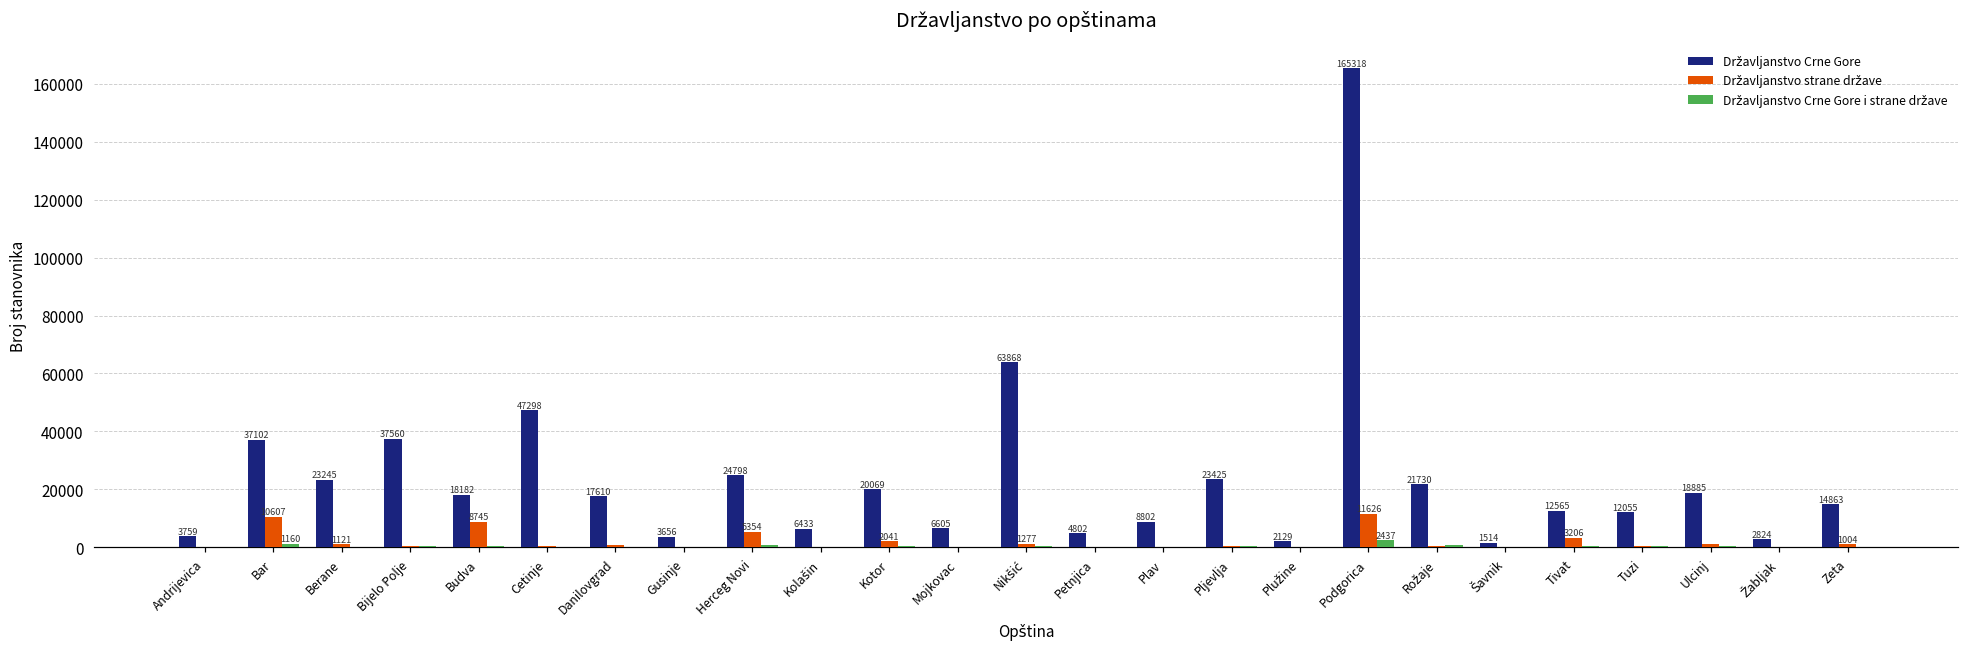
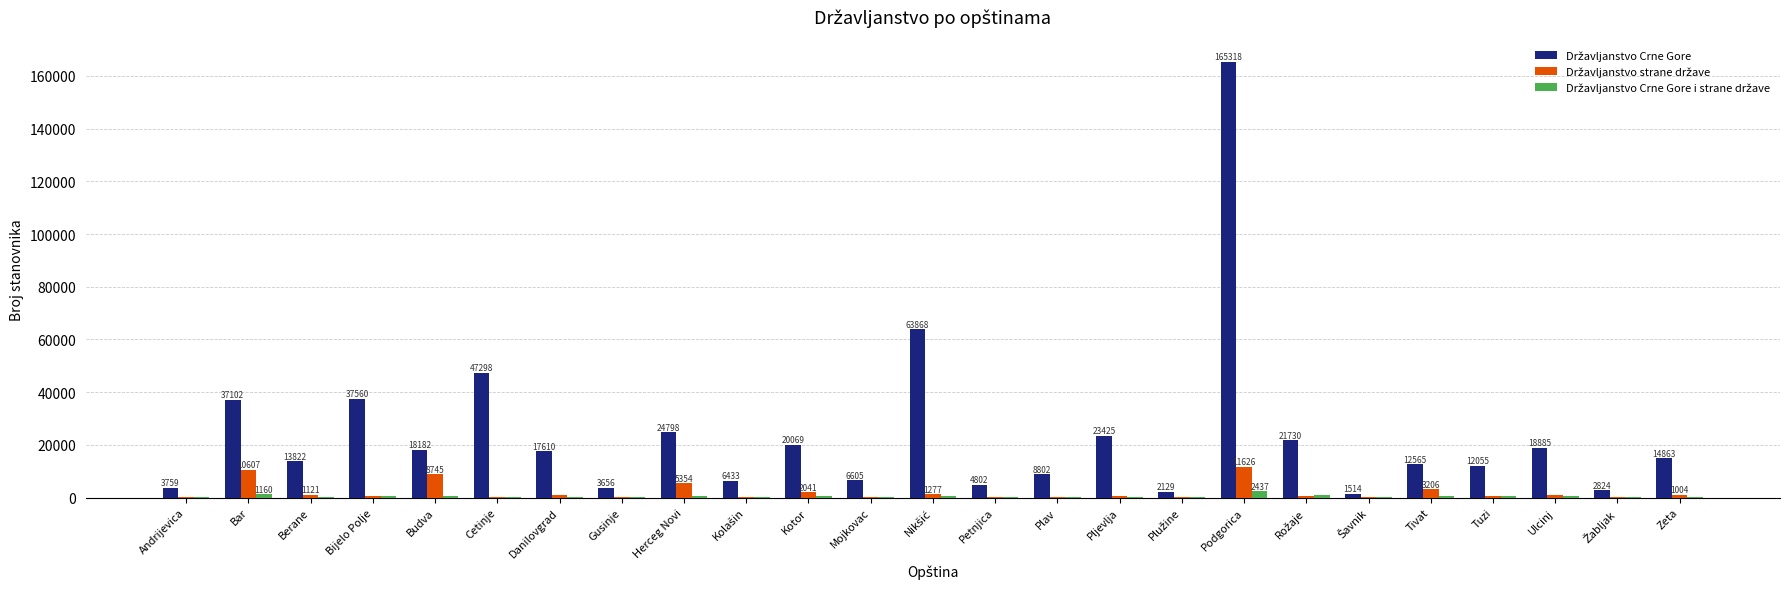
  {
    "Državljanstvo Crne Gore": {
      "Andrijevica": 3759,
      "Bar": 37102,
-     "Berane": 23245,
+     "Berane": 13822,
      "Bijelo Polje": 37560,
      "Budva": 18182,
      "Cetinje": 47298,
      "Danilovgrad": 17610,
      "Gusinje": 3656,
      "Herceg Novi": 24798,
      "Kolašin": 6433,
      "Kotor": 20069,
      "Mojkovac": 6605,
      "Nikšić": 63868,
      "Petnjica": 4802,
      "Plav": 8802,
      "Pljevlja": 23425,
      "Plužine": 2129,
      "Podgorica": 165318,
      "Rožaje": 21730,
      "Šavnik": 1514,
      "Tivat": 12565,
      "Tuzi": 12055,
      "Ulcinj": 18885,
      "Žabljak": 2824,
      "Zeta": 14863
    },
    "Državljanstvo strane države": {
      "Bar": 10607,
      "Berane": 1121,
      "Budva": 8745,
      "Herceg Novi": 5354,
      "Kotor": 2041,
      "Nikšić": 1277,
      "Podgorica": 11626,
      "Tivat": 3206,
      "Zeta": 1004
    },
    "Državljanstvo Crne Gore i strane države": {
      "Bar": 1160,
      "Podgorica": 2437
    }
  }
